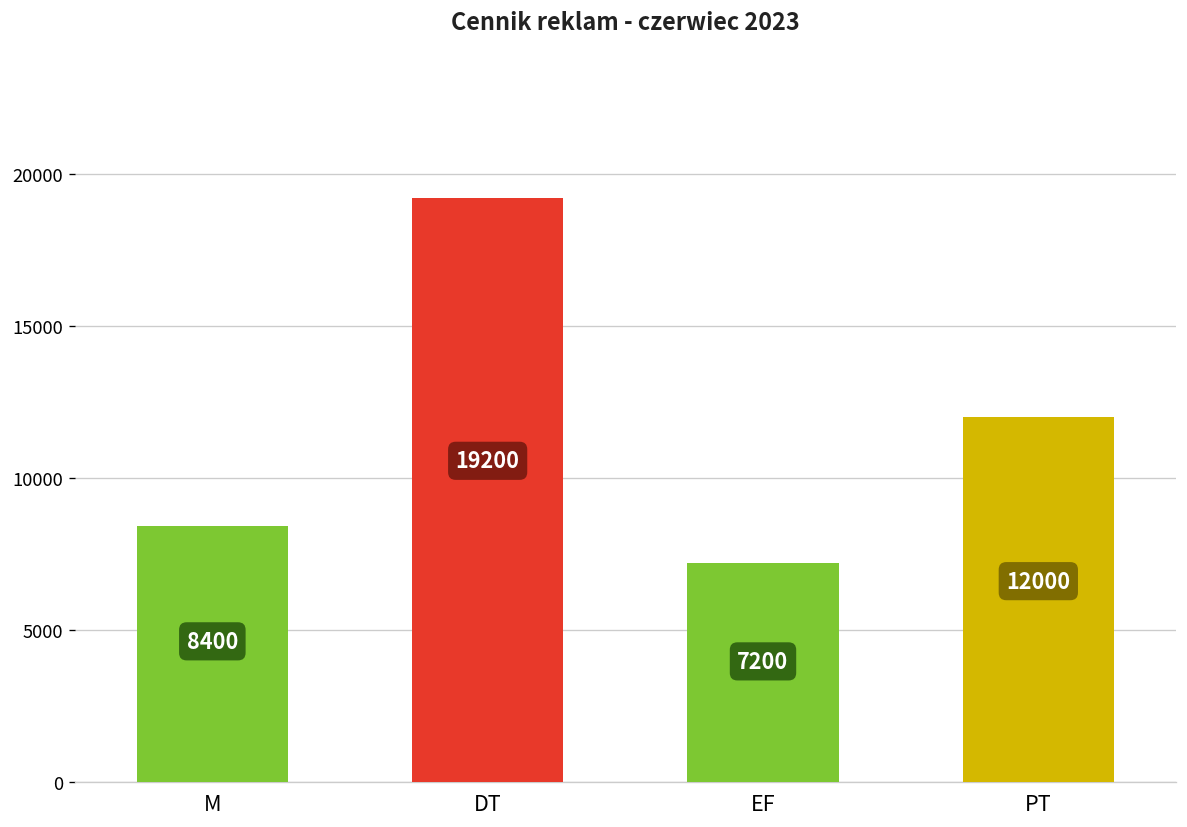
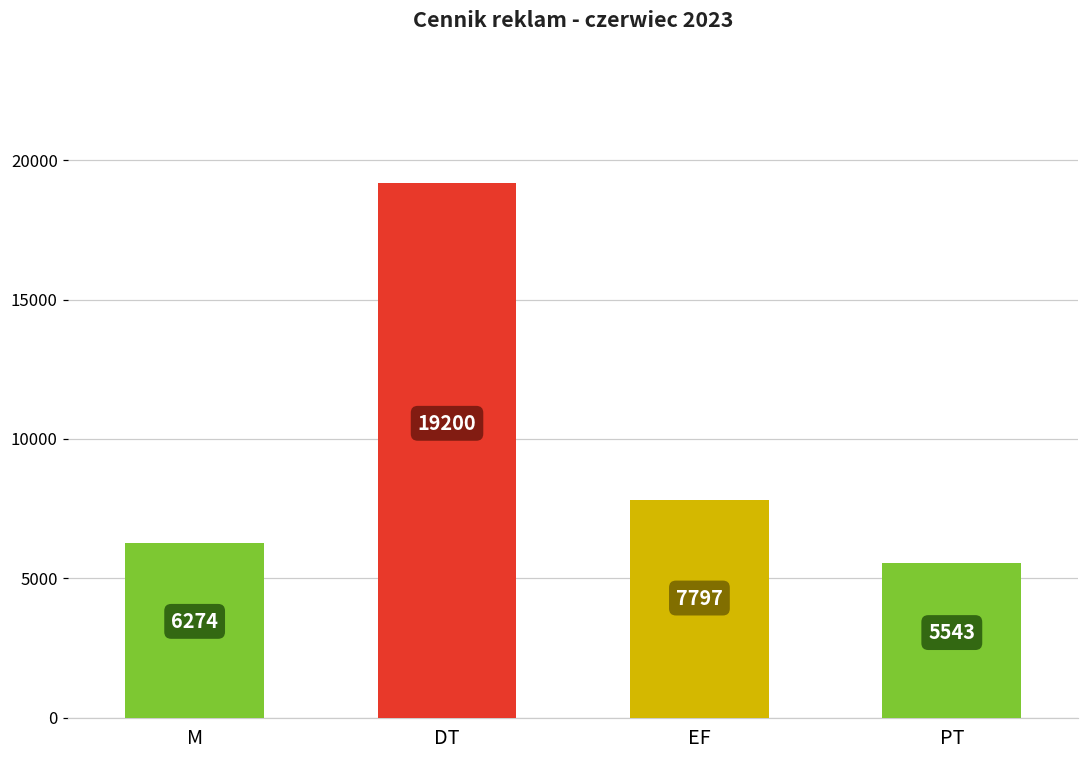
  {
-   "M": 8400,
-   "EF": 7200,
-   "PT": 12000
+   "M": 6274,
+   "EF": 7797,
+   "PT": 5543
  }
